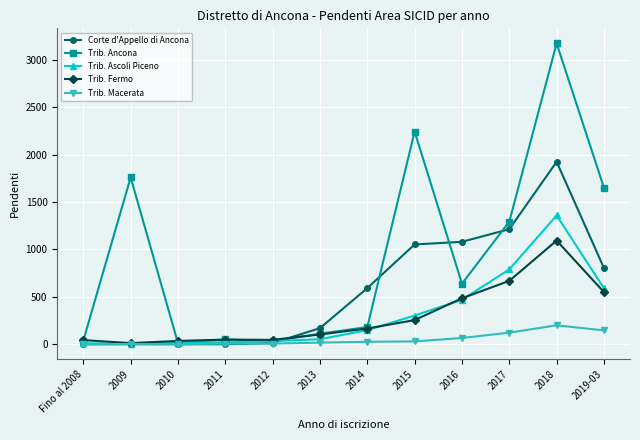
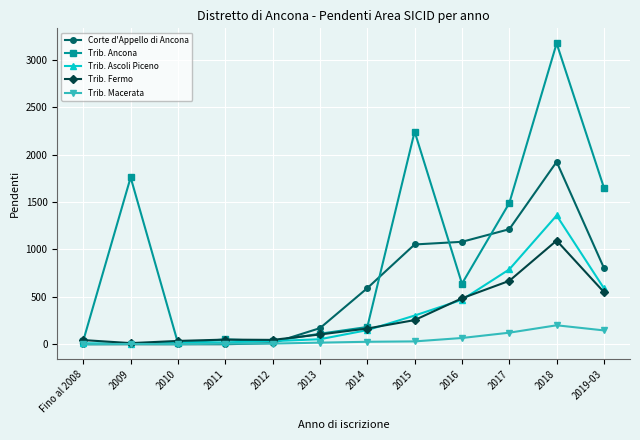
  {
    "Trib. Ancona": {
      "2009": 1800,
      "2015": 2200,
      "2016": 600,
-     "2017": 1300,
+     "2017": 1500,
      "2018": 3200,
      "2019-03": 1700
    }
  }
